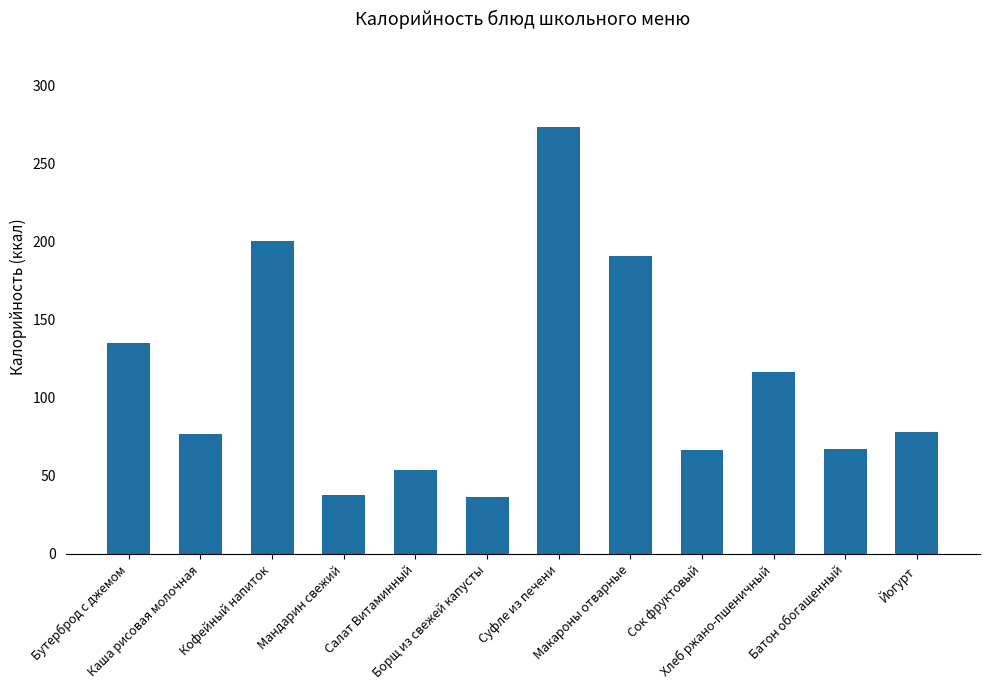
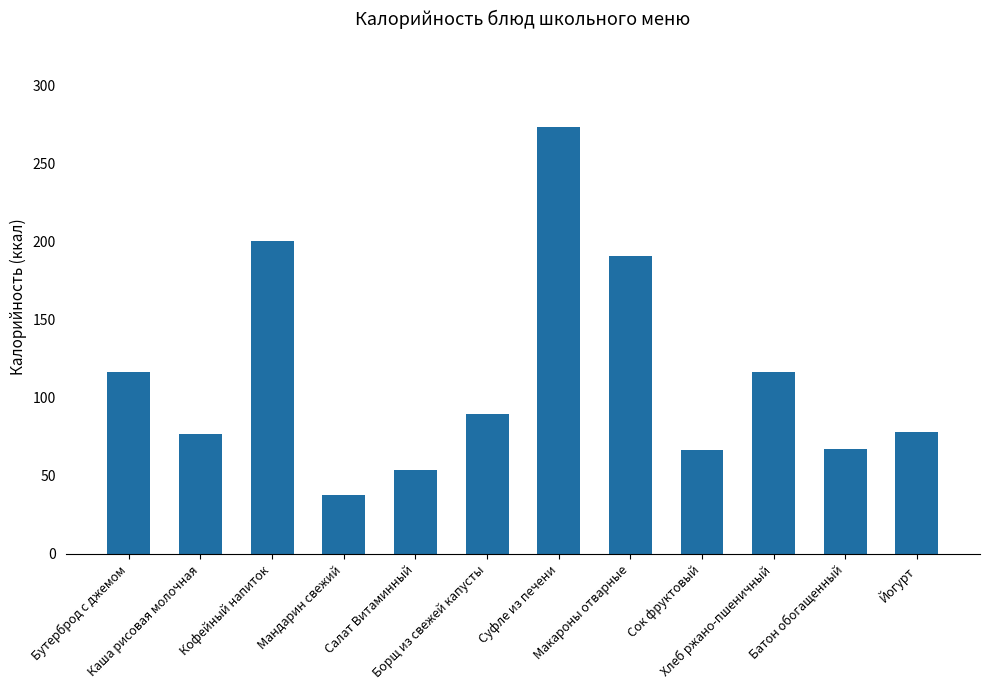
  {
-   "Бутерброд с джемом": 136,
+   "Бутерброд с джемом": 117,
    "Каша рисовая молочная": 77,
    "Кофейный напиток": 201,
    "Мандарин свежий": 38,
    "Салат Витаминный": 54,
-   "Борщ из свежей капусты": 37,
+   "Борщ из свежей капусты": 90,
    "Суфле из печени": 274,
    "Макароны отварные": 191,
    "Сок фруктовый": 67,
    "Хлеб ржано-пшеничный": 117,
    "Батон обогащенный": 67,
    "Йогурт": 78
  }
